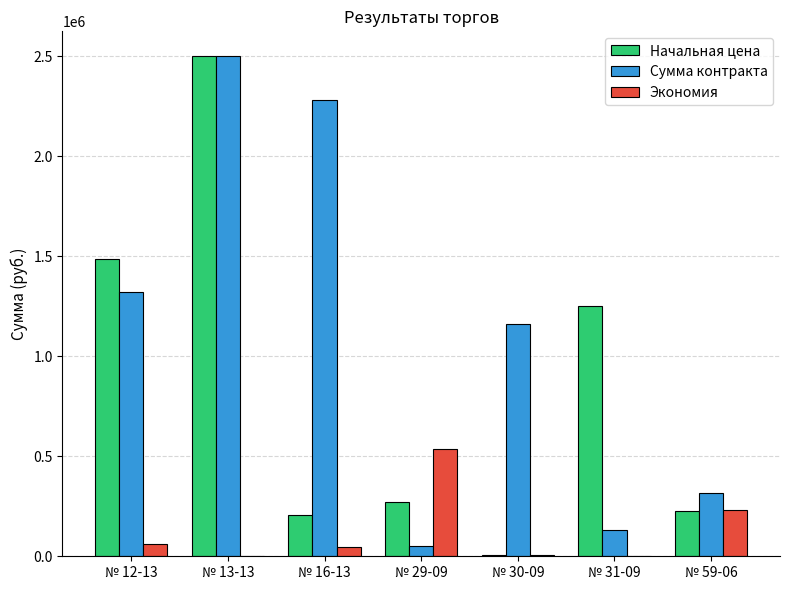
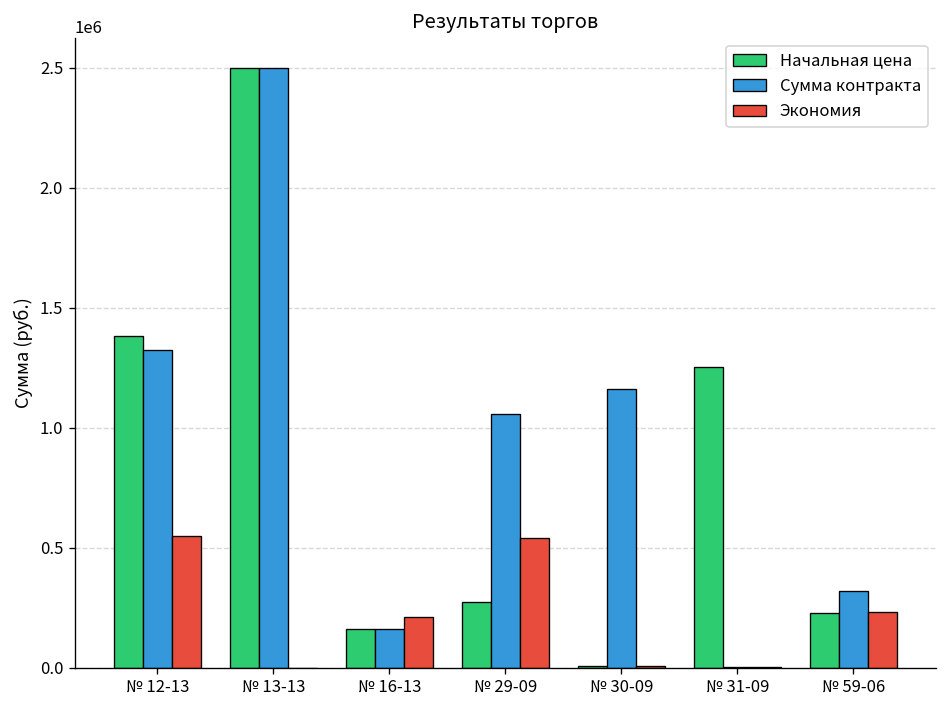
  {
    "Начальная цена": {
-     "№ 12-13": 1490000,
+     "№ 12-13": 1380000,
      "№ 13-13": 2500000,
-     "№ 16-13": 210000,
+     "№ 16-13": 160000,
      "№ 29-09": 270000,
      "№ 31-09": 1250000,
      "№ 59-06": 230000
    },
    "Сумма контракта": {
      "№ 12-13": 1320000,
      "№ 13-13": 2500000,
-     "№ 16-13": 2280000,
-     "№ 29-09": 50000,
+     "№ 16-13": 160000,
+     "№ 29-09": 1060000,
      "№ 30-09": 1160000,
-     "№ 31-09": 130000,
+     "№ 31-09": 0,
      "№ 59-06": 320000
    },
    "Экономия": {
-     "№ 12-13": 60000,
+     "№ 12-13": 550000,
      "№ 13-13": 0,
-     "№ 16-13": 40000,
+     "№ 16-13": 210000,
      "№ 29-09": 540000,
      "№ 59-06": 230000
    }
  }
